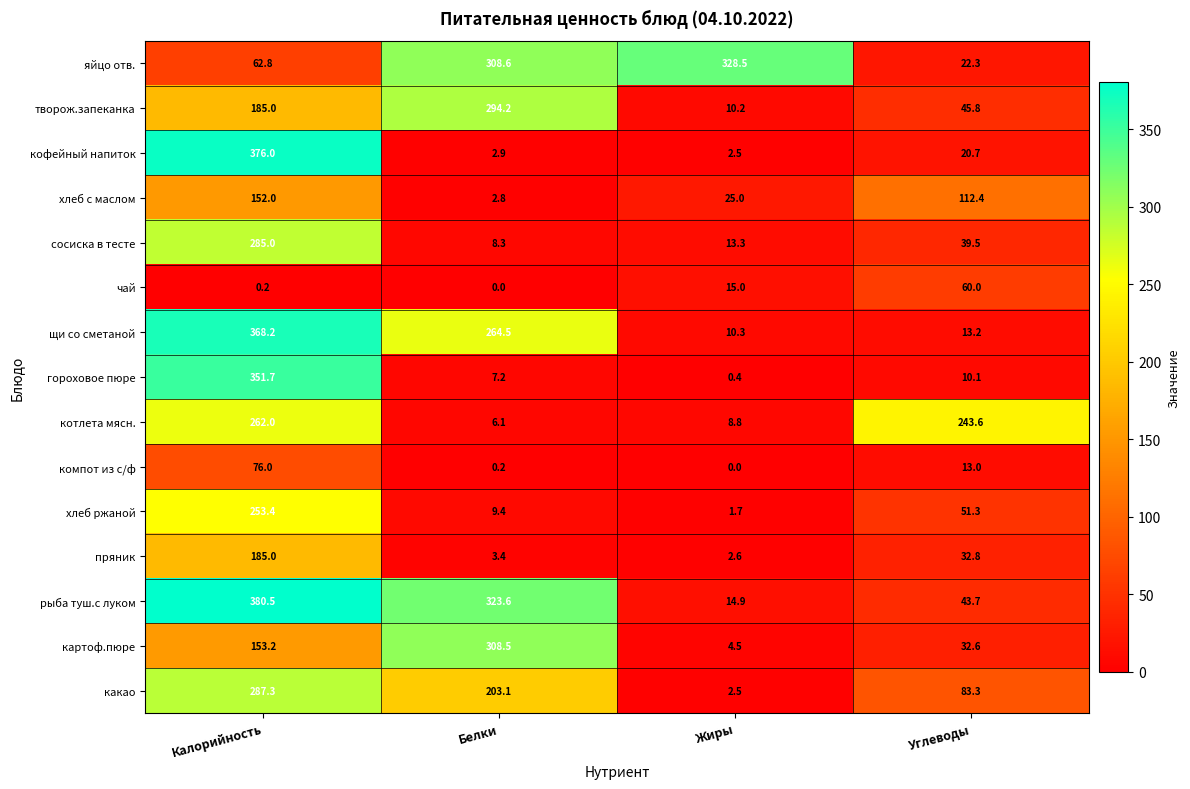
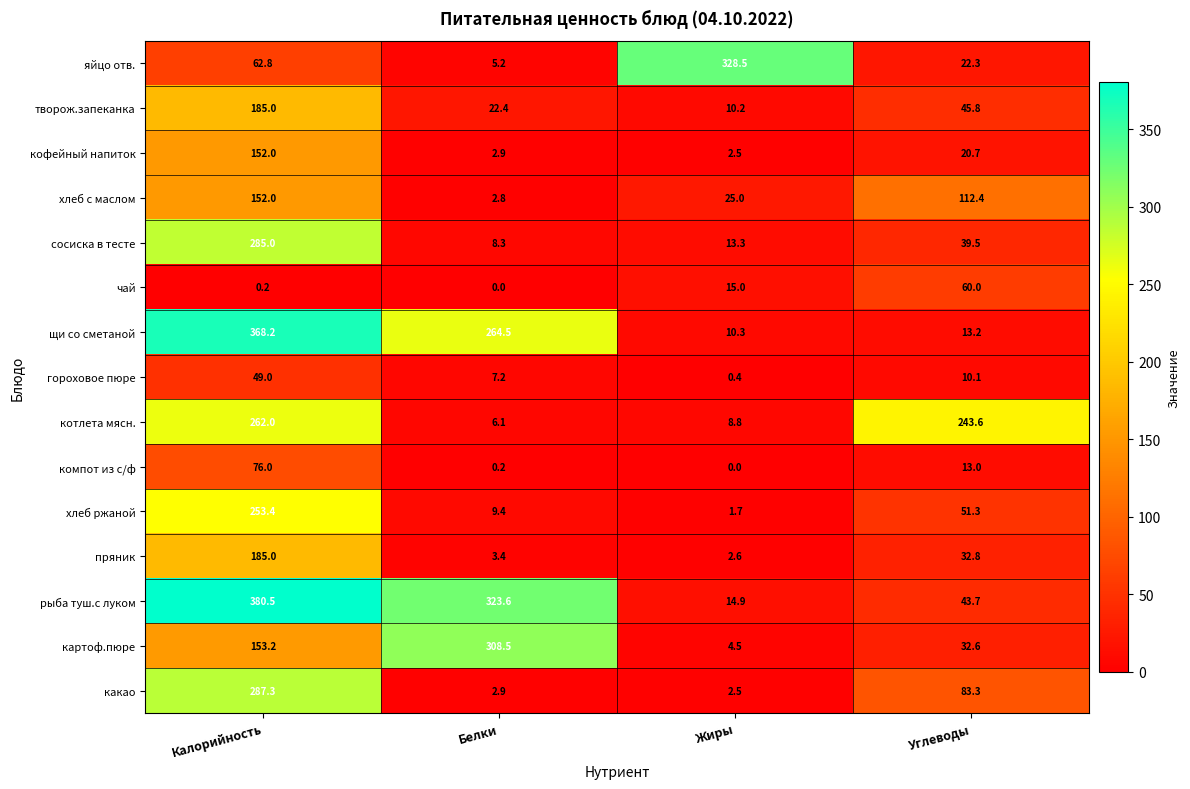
  {
    "яйцо отв.": {
      "Калорийность": 62.8,
-     "Белки": 308.6,
+     "Белки": 5.2,
      "Жиры": 328.5,
      "Углеводы": 22.3
    },
    "творож.запеканка": {
      "Калорийность": 185.0,
-     "Белки": 294.2,
+     "Белки": 22.4,
      "Жиры": 10.2,
      "Углеводы": 45.8
    },
    "кофейный напиток": {
-     "Калорийность": 376.0,
+     "Калорийность": 152.0,
      "Белки": 2.9,
      "Жиры": 2.5,
      "Углеводы": 20.7
    },
    "хлеб с маслом": {
      "Калорийность": 152.0,
      "Белки": 2.8,
      "Жиры": 25.0,
      "Углеводы": 112.4
    },
    "сосиска в тесте": {
      "Калорийность": 285.0,
      "Белки": 8.3,
      "Жиры": 13.3,
      "Углеводы": 39.5
    },
    "чай": {
      "Калорийность": 0.2,
      "Белки": 0.0,
      "Жиры": 15.0,
      "Углеводы": 60.0
    },
    "щи со сметаной": {
      "Калорийность": 368.2,
      "Белки": 264.5,
      "Жиры": 10.3,
      "Углеводы": 13.2
    },
    "гороховое пюре": {
-     "Калорийность": 351.7,
+     "Калорийность": 49.0,
      "Белки": 7.2,
      "Жиры": 0.4,
      "Углеводы": 10.1
    },
    "котлета мясн.": {
      "Калорийность": 262.0,
      "Белки": 6.1,
      "Жиры": 8.8,
      "Углеводы": 243.6
    },
    "компот из с/ф": {
      "Калорийность": 76.0,
      "Белки": 0.2,
      "Жиры": 0.0,
      "Углеводы": 13.0
    },
    "хлеб ржаной": {
      "Калорийность": 253.4,
      "Белки": 9.4,
      "Жиры": 1.7,
      "Углеводы": 51.3
    },
    "пряник": {
      "Калорийность": 185.0,
      "Белки": 3.4,
      "Жиры": 2.6,
      "Углеводы": 32.8
    },
    "рыба туш.с луком": {
      "Калорийность": 380.5,
      "Белки": 323.6,
      "Жиры": 14.9,
      "Углеводы": 43.7
    },
    "картоф.пюре": {
      "Калорийность": 153.2,
      "Белки": 308.5,
      "Жиры": 4.5,
      "Углеводы": 32.6
    },
    "какао": {
      "Калорийность": 287.3,
-     "Белки": 203.1,
+     "Белки": 2.9,
      "Жиры": 2.5,
      "Углеводы": 83.3
    }
  }
